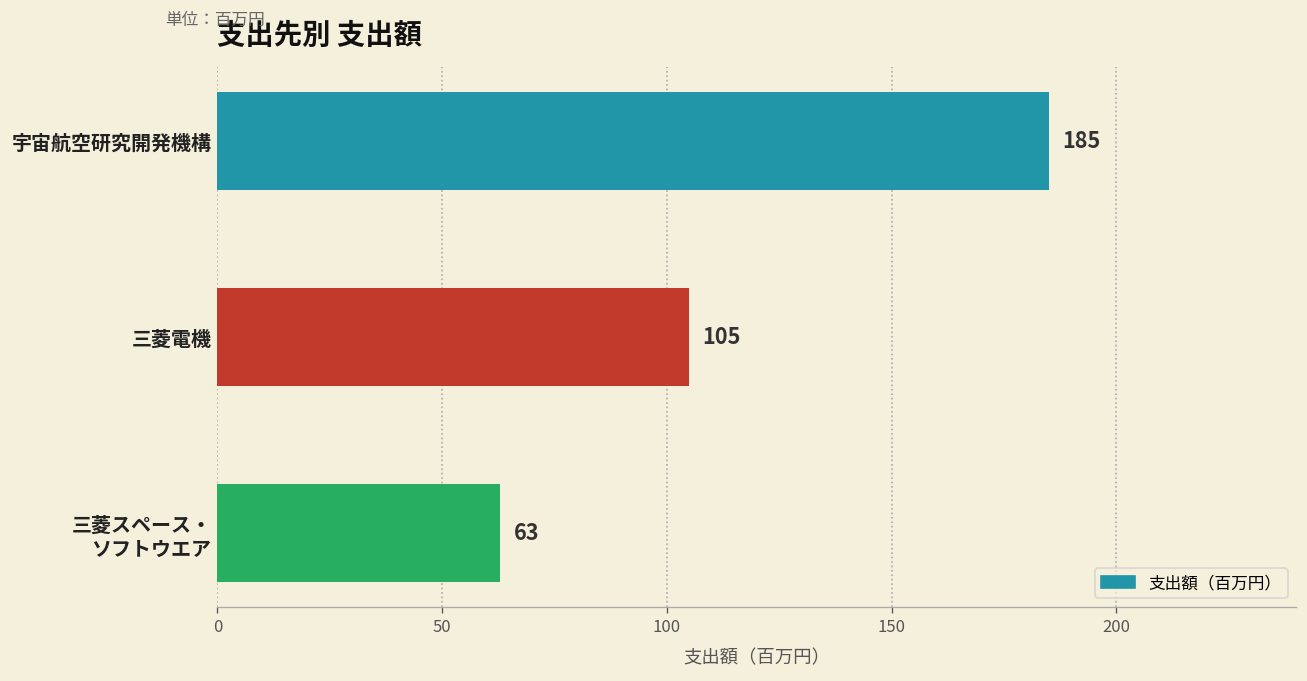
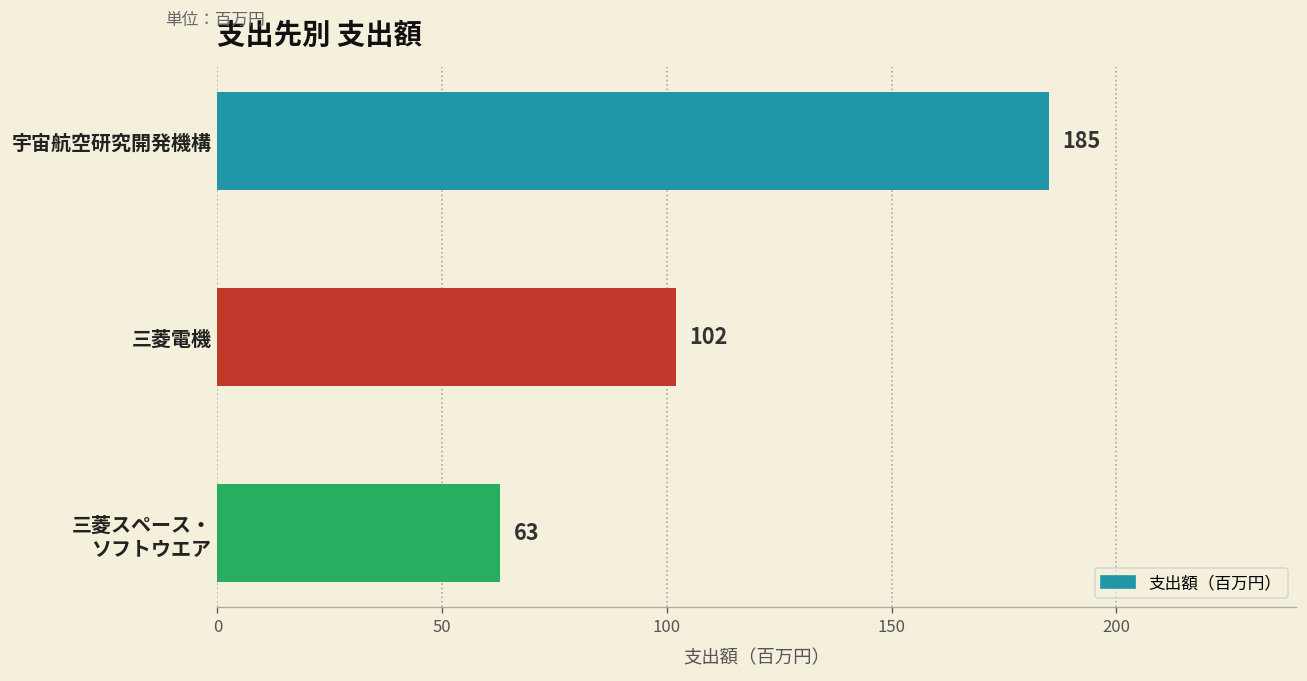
  {
    "宇宙航空研究開発機構": 185,
-   "三菱電機": 105,
+   "三菱電機": 102,
    "三菱スペース・ ソフトウエア": 63
  }
